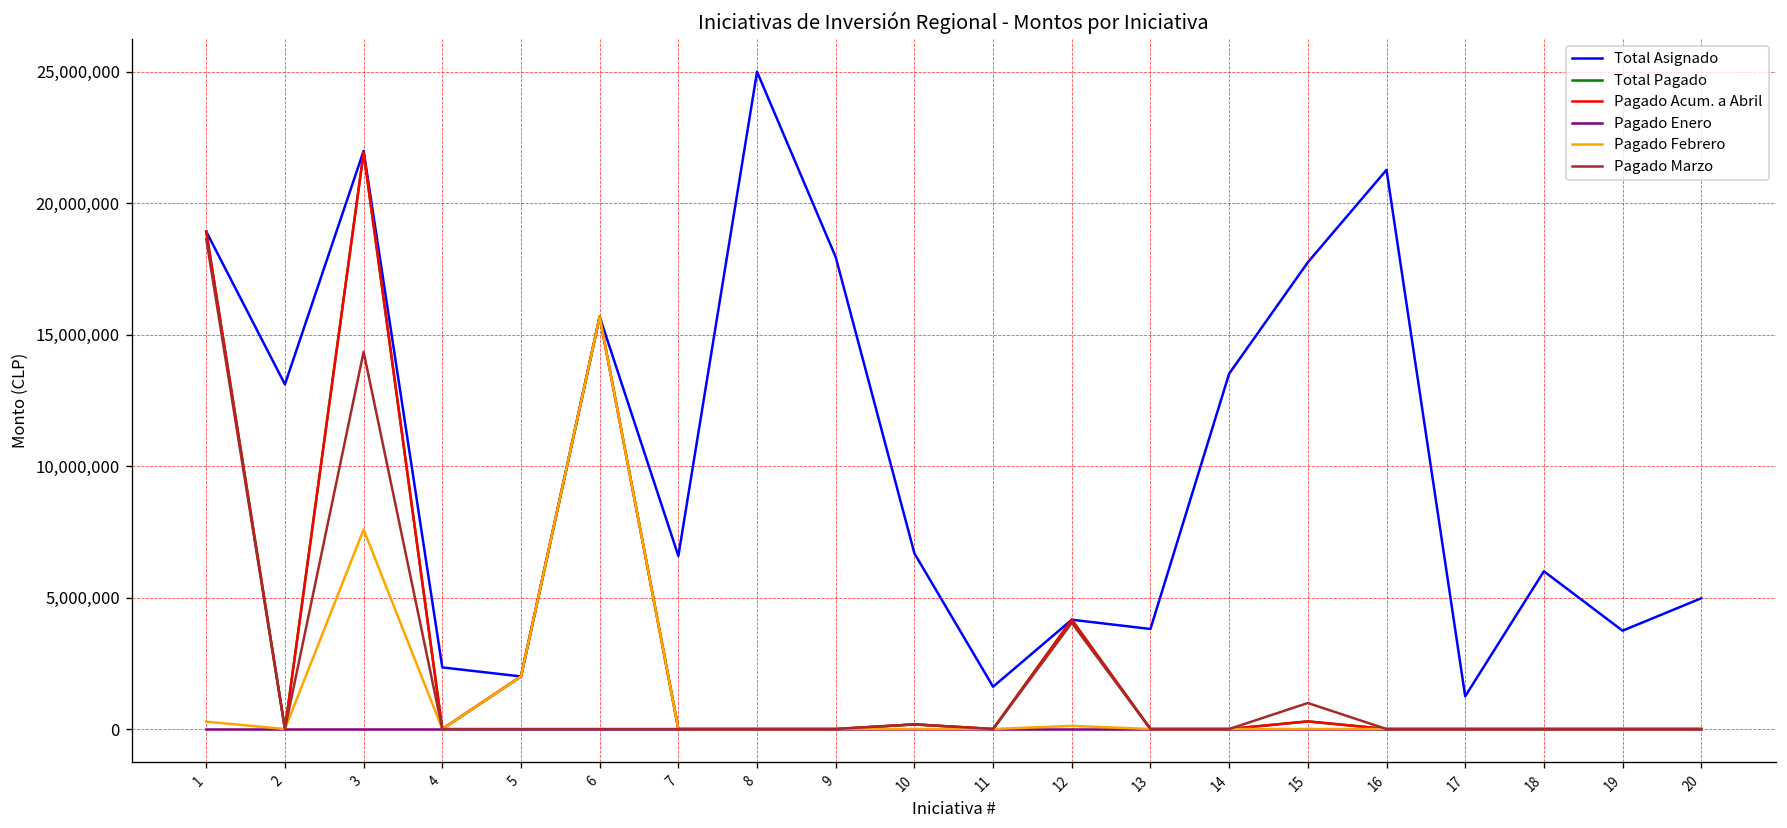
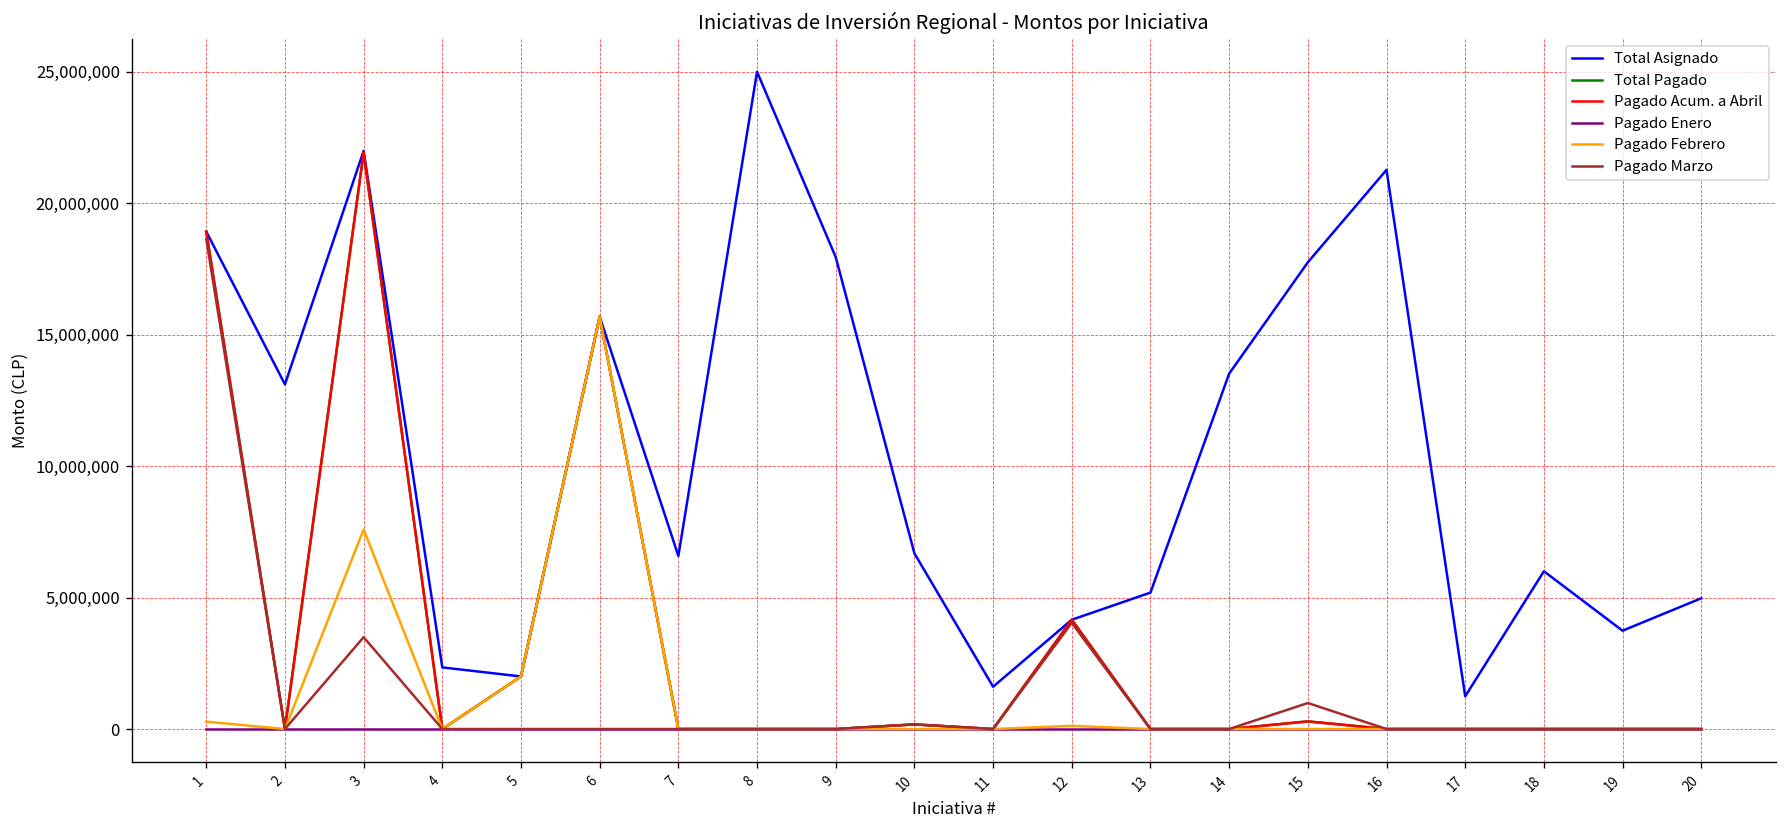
  {
    "Total Asignado": {
      "2": "13,100,000",
      "4": "2,300,000",
      "7": "6,600,000",
      "8": "25,000,000",
      "9": "17,900,000",
      "10": "6,700,000",
      "11": "1,600,000",
-     "13": "3,800,000",
+     "13": "5,200,000",
      "14": "13,500,000",
      "15": "17,800,000",
      "16": "21,300,000",
      "17": "1,200,000",
      "18": "6,000,000",
      "19": "3,700,000",
      "20": "5,000,000"
    },
    "Pagado Acum. a Abril": {
      "15": "300,000"
    },
    "Pagado Enero": {
      "1": "0",
      "3": "0",
      "12": "0"
    },
    "Pagado Febrero": {
      "1": "300,000",
      "3": "7,600,000",
      "12": "100,000"
    },
    "Pagado Marzo": {
      "1": "18,600,000",
-     "3": "14,300,000",
+     "3": "3,500,000",
      "12": "4,000,000",
      "15": "1,000,000"
    }
  }
